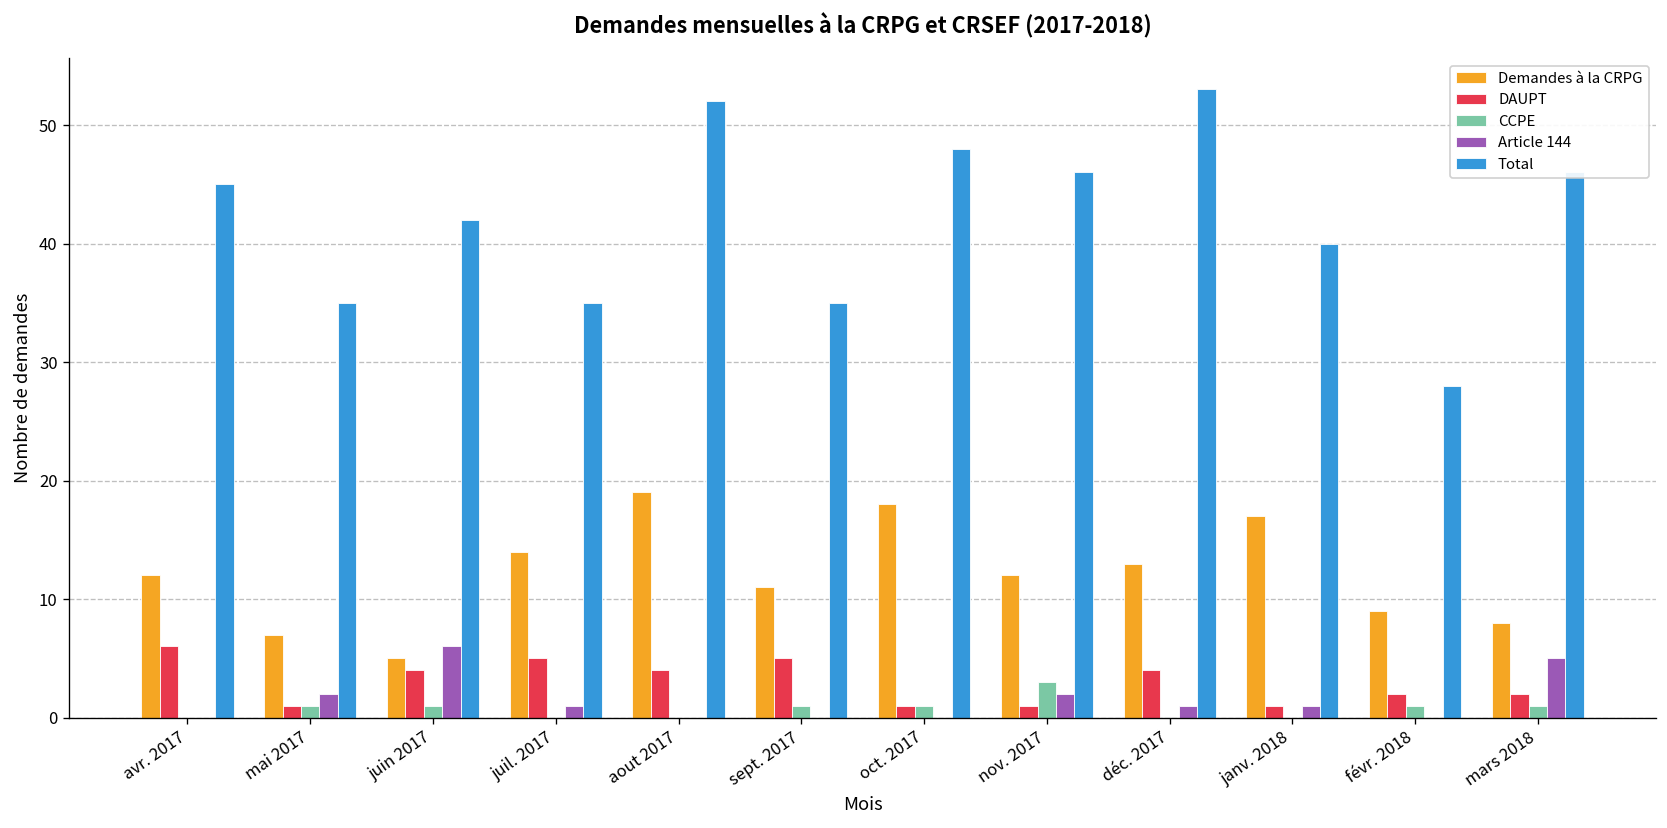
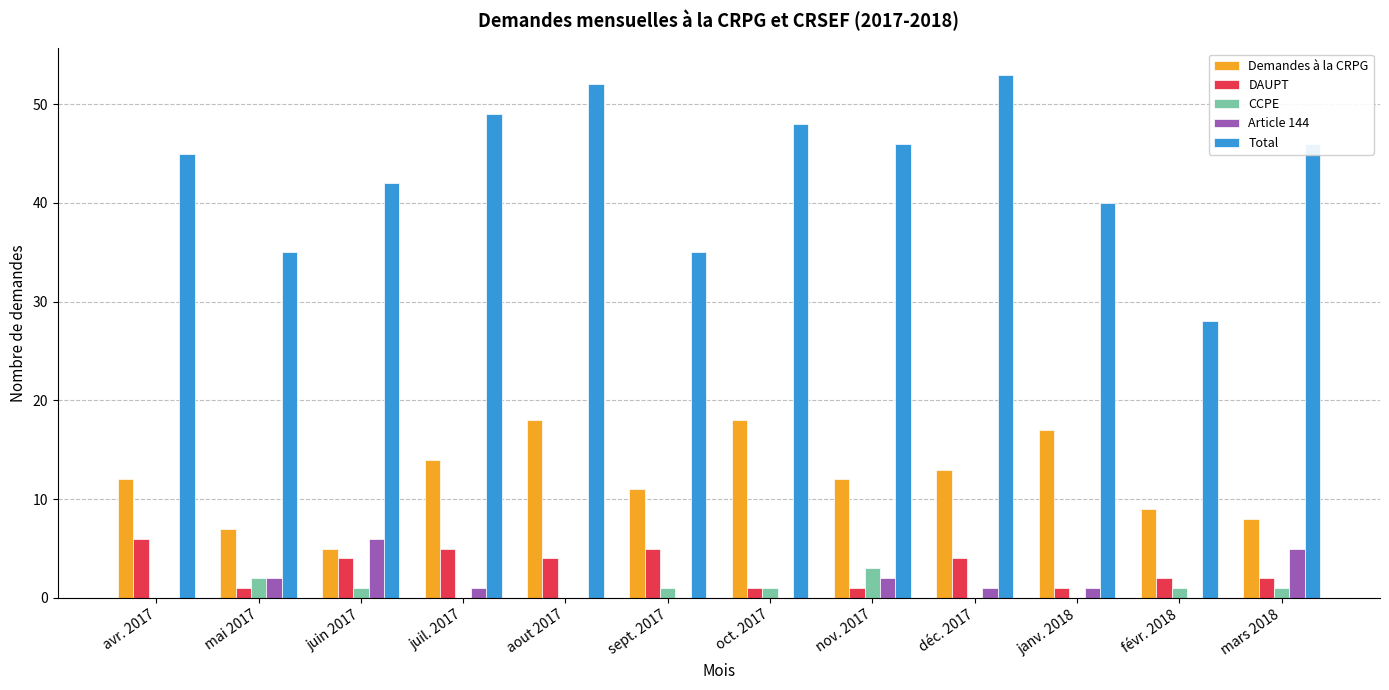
  {
    "Demandes à la CRPG": {
      "avr. 2017": 12,
      "mai 2017": 7,
      "juin 2017": 5,
      "juil. 2017": 14,
-     "aout 2017": 19,
+     "aout 2017": 18,
      "sept. 2017": 11,
      "oct. 2017": 18,
      "nov. 2017": 12,
      "déc. 2017": 13,
      "janv. 2018": 17,
      "févr. 2018": 9,
      "mars 2018": 8
    },
    "DAUPT": {
      "avr. 2017": 6,
      "mai 2017": 1,
      "juin 2017": 4,
      "juil. 2017": 5,
      "aout 2017": 4,
      "sept. 2017": 5,
      "oct. 2017": 1,
      "nov. 2017": 1,
      "déc. 2017": 4,
      "janv. 2018": 1,
      "févr. 2018": 2,
      "mars 2018": 2
    },
    "CCPE": {
      "avr. 2017": 0,
-     "mai 2017": 1,
+     "mai 2017": 2,
      "juin 2017": 1,
      "juil. 2017": 0,
      "aout 2017": 0,
      "sept. 2017": 1,
      "oct. 2017": 1,
      "nov. 2017": 3,
      "déc. 2017": 0,
      "janv. 2018": 0,
      "févr. 2018": 1,
      "mars 2018": 1
    },
    "Article 144": {
      "avr. 2017": 0,
      "mai 2017": 2,
      "juin 2017": 6,
      "juil. 2017": 1,
      "aout 2017": 0,
      "sept. 2017": 0,
      "oct. 2017": 0,
      "nov. 2017": 2,
      "déc. 2017": 1,
      "janv. 2018": 1,
      "févr. 2018": 0,
      "mars 2018": 5
    },
    "Total": {
      "avr. 2017": 45,
      "mai 2017": 35,
      "juin 2017": 42,
-     "juil. 2017": 35,
+     "juil. 2017": 49,
      "aout 2017": 52,
      "sept. 2017": 35,
      "oct. 2017": 48,
      "nov. 2017": 46,
      "déc. 2017": 53,
      "janv. 2018": 40,
      "févr. 2018": 28
    }
  }
